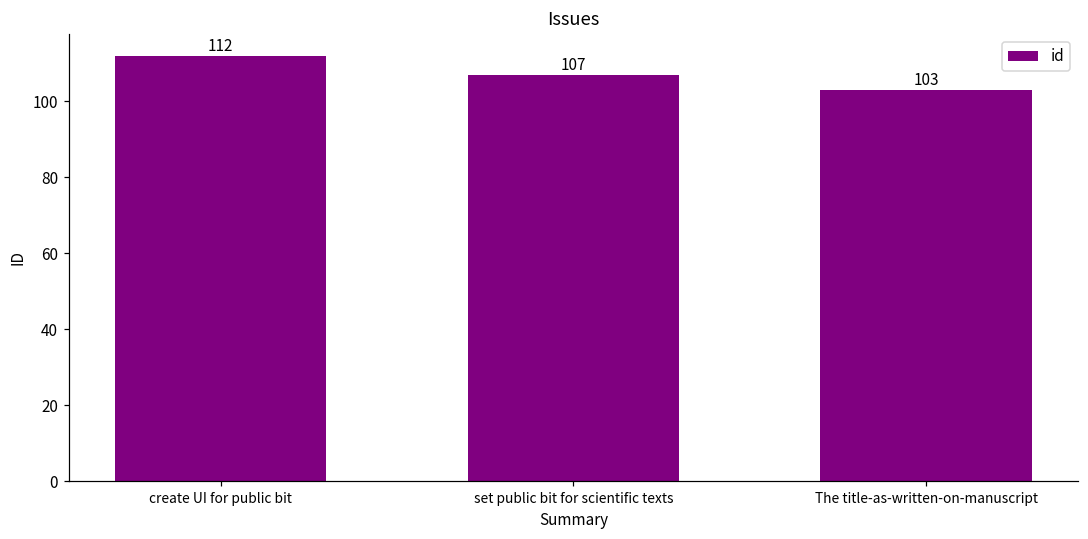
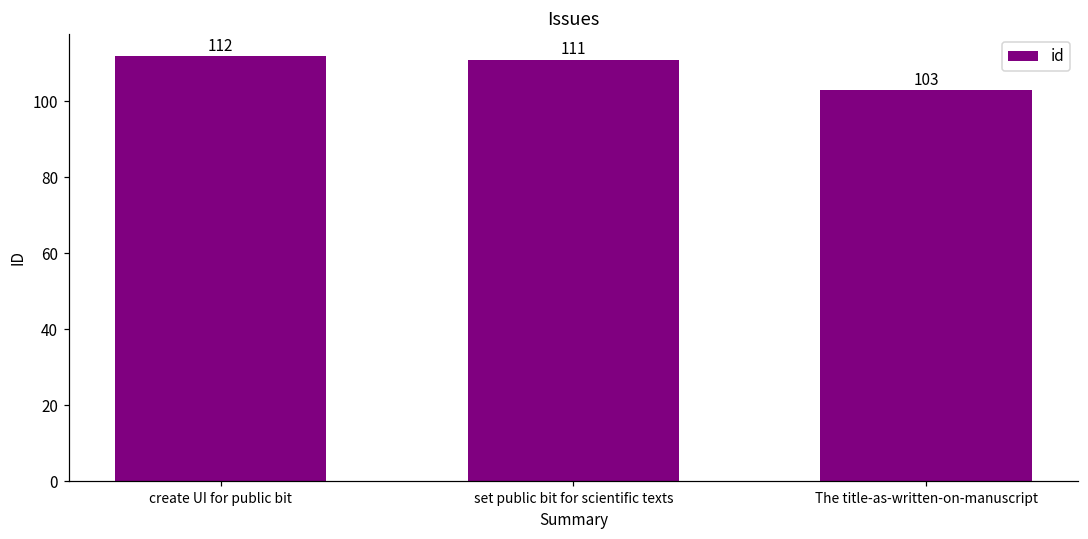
  {
    "create UI for public bit": 112,
-   "set public bit for scientific texts": 107,
+   "set public bit for scientific texts": 111,
    "The title-as-written-on-manuscript": 103
  }
